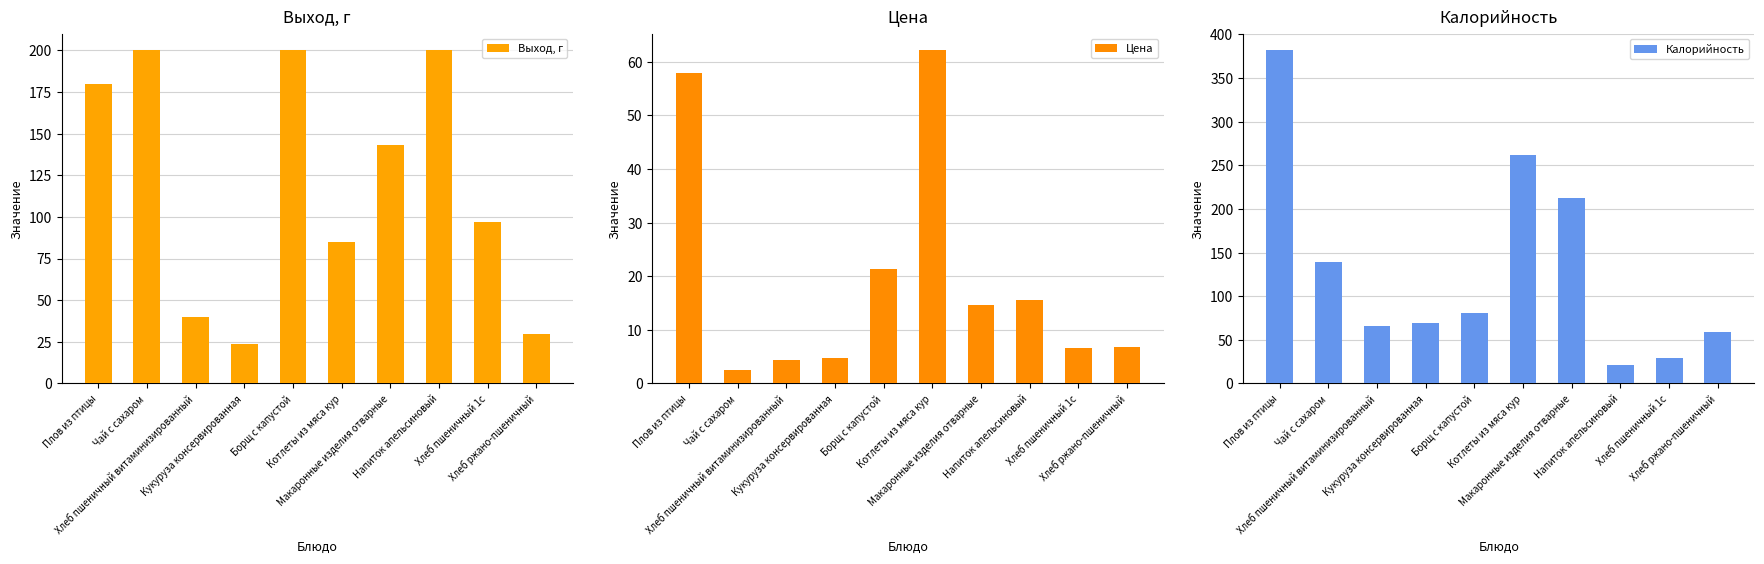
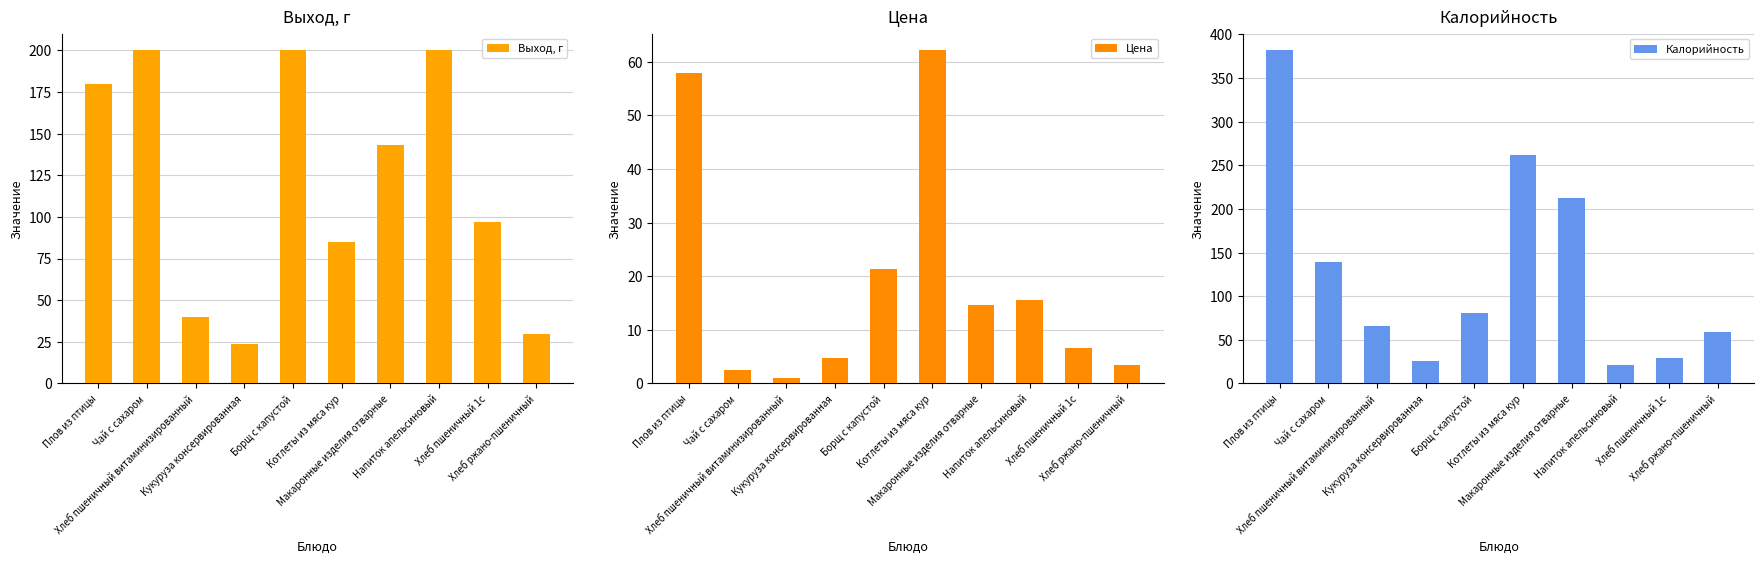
  {
    "Выход, г": {
      "Плов из птицы": 180,
      "Чай с сахаром": 200,
      "Хлеб пшеничный витаминизированный": 40,
      "Кукуруза консервированная": 24,
      "Борщ с капустой": 200,
      "Котлеты из мяса кур": 85,
      "Макаронные изделия отварные": 143,
      "Напиток апельсиновый": 200,
      "Хлеб пшеничный 1с": 97,
      "Хлеб ржано-пшеничный": 30
    },
    "Цена": {
      "Плов из птицы": 58,
      "Чай с сахаром": 2,
-     "Хлеб пшеничный витаминизированный": 4,
+     "Хлеб пшеничный витаминизированный": 1,
      "Кукуруза консервированная": 5,
      "Борщ с капустой": 21,
      "Котлеты из мяса кур": 62,
      "Макаронные изделия отварные": 15,
      "Напиток апельсиновый": 16,
      "Хлеб пшеничный 1с": 7,
-     "Хлеб ржано-пшеничный": 7
+     "Хлеб ржано-пшеничный": 4
    },
    "Калорийность": {
      "Плов из птицы": 380,
      "Чай с сахаром": 140,
      "Хлеб пшеничный витаминизированный": 70,
-     "Кукуруза консервированная": 70,
+     "Кукуруза консервированная": 30,
      "Борщ с капустой": 80,
      "Котлеты из мяса кур": 260,
      "Макаронные изделия отварные": 210,
      "Напиток апельсиновый": 20,
      "Хлеб пшеничный 1с": 30,
      "Хлеб ржано-пшеничный": 60
    }
  }
